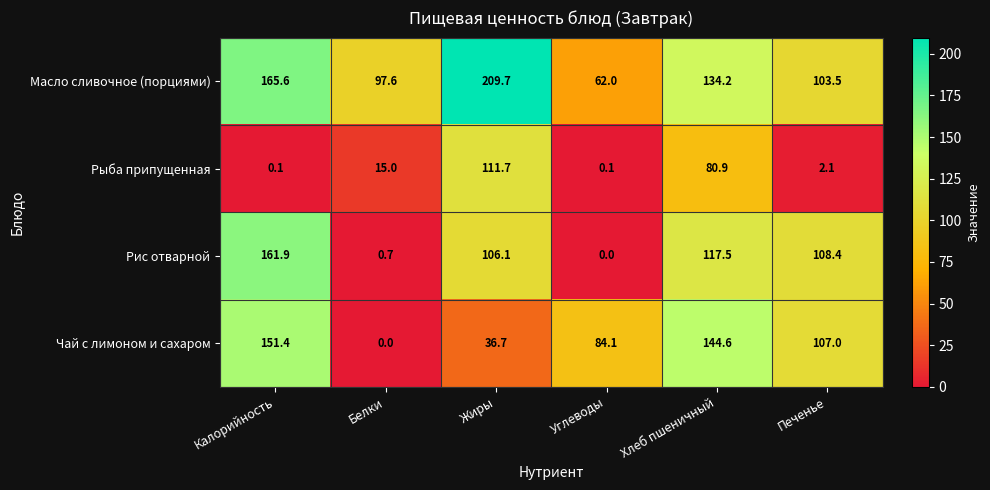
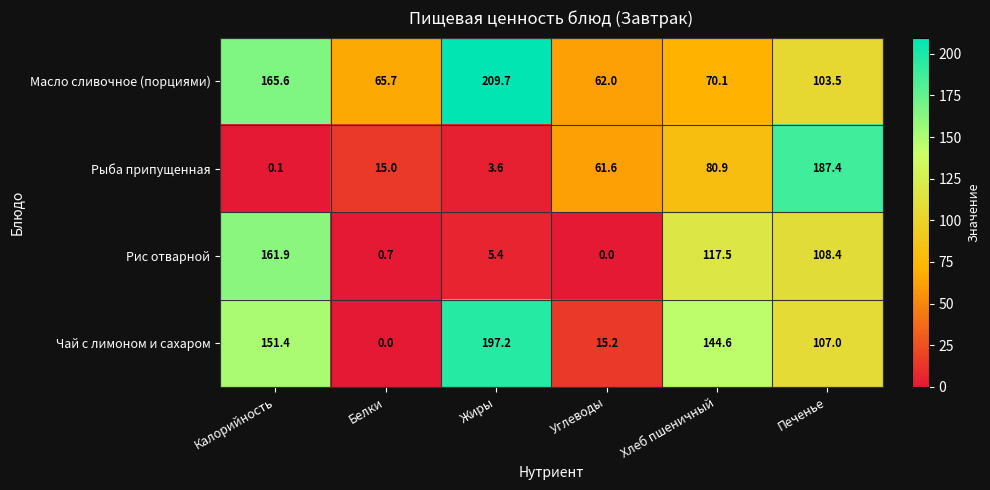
  {
    "Масло сливочное (порциями)": {
      "Калорийность": 165.6,
-     "Белки": 97.6,
+     "Белки": 65.7,
      "Жиры": 209.7,
      "Углеводы": 62.0,
-     "Хлеб пшеничный": 134.2,
+     "Хлеб пшеничный": 70.1,
      "Печенье": 103.5
    },
    "Рыба припущенная": {
      "Калорийность": 0.1,
      "Белки": 15.0,
-     "Жиры": 111.7,
-     "Углеводы": 0.1,
+     "Жиры": 3.6,
+     "Углеводы": 61.6,
      "Хлеб пшеничный": 80.9,
-     "Печенье": 2.1
+     "Печенье": 187.4
    },
    "Рис отварной": {
      "Калорийность": 161.9,
      "Белки": 0.7,
-     "Жиры": 106.1,
+     "Жиры": 5.4,
      "Углеводы": 0.0,
      "Хлеб пшеничный": 117.5,
      "Печенье": 108.4
    },
    "Чай с лимоном и сахаром": {
      "Калорийность": 151.4,
      "Белки": 0.0,
-     "Жиры": 36.7,
-     "Углеводы": 84.1,
+     "Жиры": 197.2,
+     "Углеводы": 15.2,
      "Хлеб пшеничный": 144.6,
      "Печенье": 107.0
    }
  }
